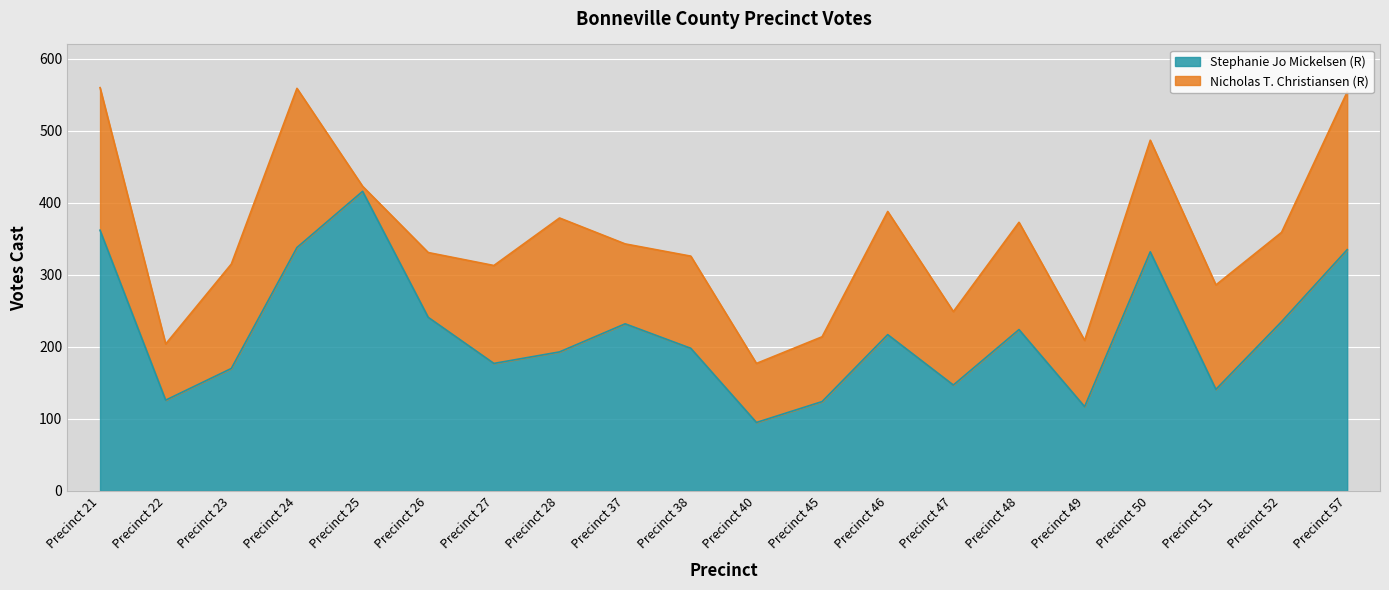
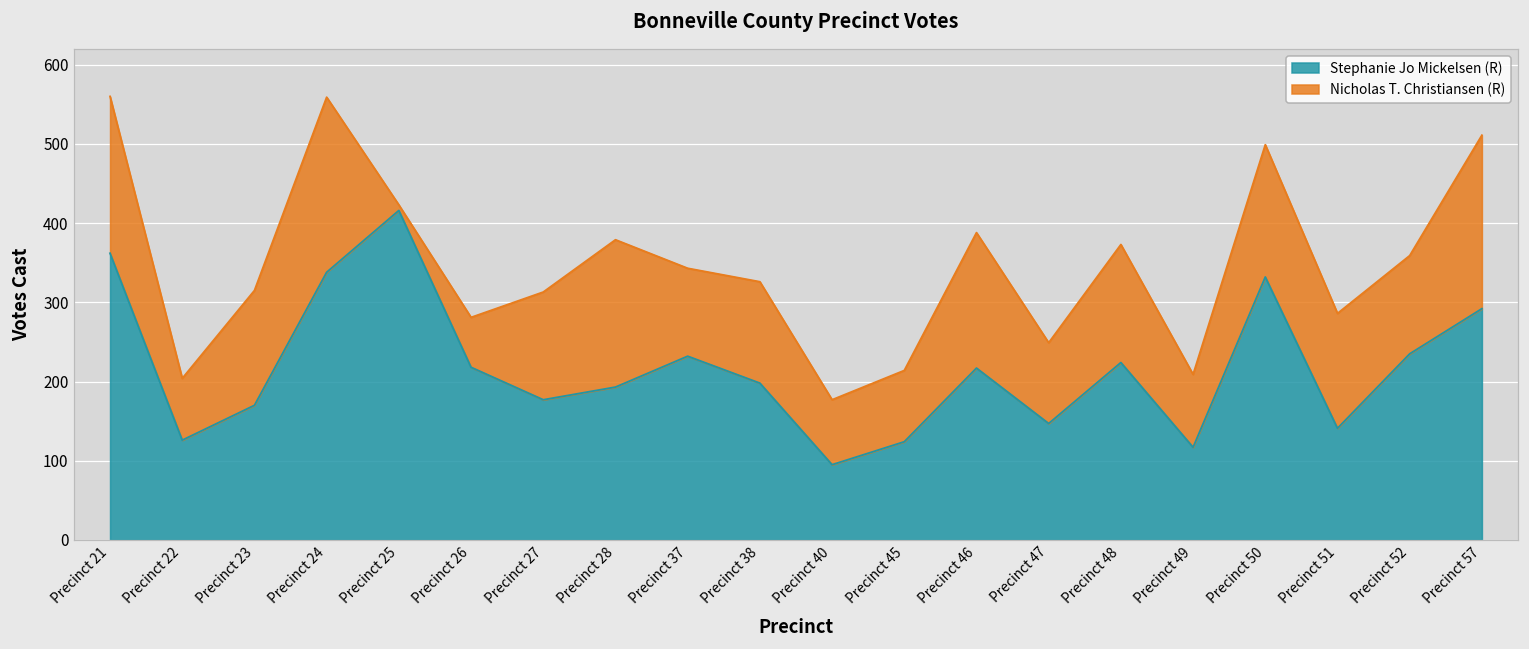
  {
    "Stephanie Jo Mickelsen (R)": {
      "Precinct 21": 360,
      "Precinct 22": 130,
      "Precinct 23": 170,
      "Precinct 24": 340,
      "Precinct 25": 420,
-     "Precinct 26": 240,
+     "Precinct 26": 220,
      "Precinct 27": 180,
      "Precinct 28": 190,
      "Precinct 37": 230,
      "Precinct 38": 200,
      "Precinct 40": 100,
      "Precinct 45": 120,
      "Precinct 46": 220,
      "Precinct 47": 150,
      "Precinct 48": 220,
      "Precinct 49": 120,
      "Precinct 50": 330,
      "Precinct 51": 140,
      "Precinct 52": 240,
-     "Precinct 57": 340
+     "Precinct 57": 290
    },
    "Nicholas T. Christiansen (R)": {
      "Precinct 21": 200,
      "Precinct 22": 80,
      "Precinct 23": 150,
      "Precinct 24": 220,
      "Precinct 25": 10,
-     "Precinct 26": 90,
+     "Precinct 26": 60,
      "Precinct 27": 140,
      "Precinct 28": 190,
      "Precinct 37": 110,
      "Precinct 38": 130,
      "Precinct 40": 80,
      "Precinct 45": 90,
      "Precinct 46": 170,
      "Precinct 47": 100,
      "Precinct 48": 150,
      "Precinct 49": 90,
-     "Precinct 50": 160,
+     "Precinct 50": 170,
      "Precinct 51": 150,
      "Precinct 52": 120
    }
  }
